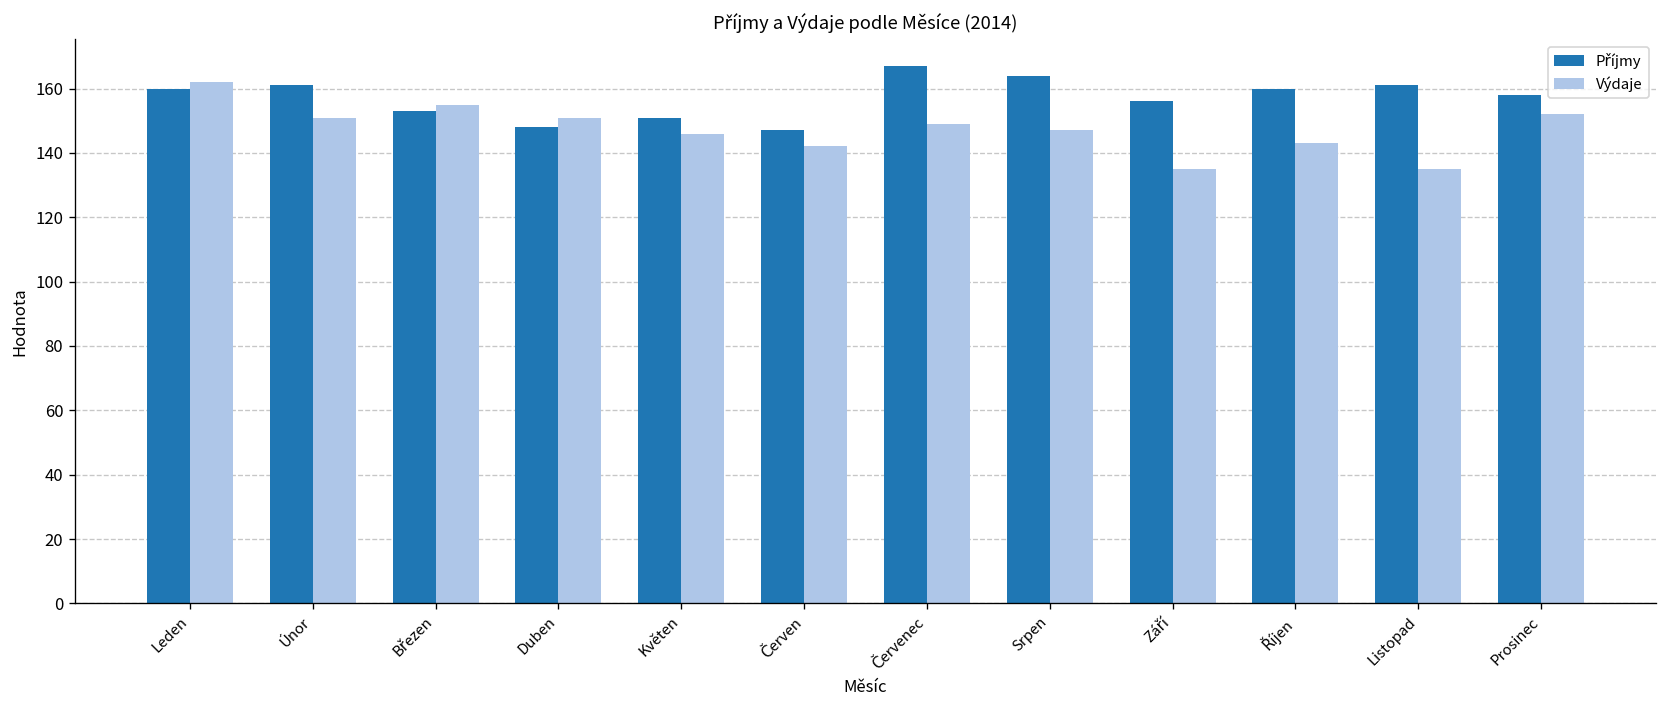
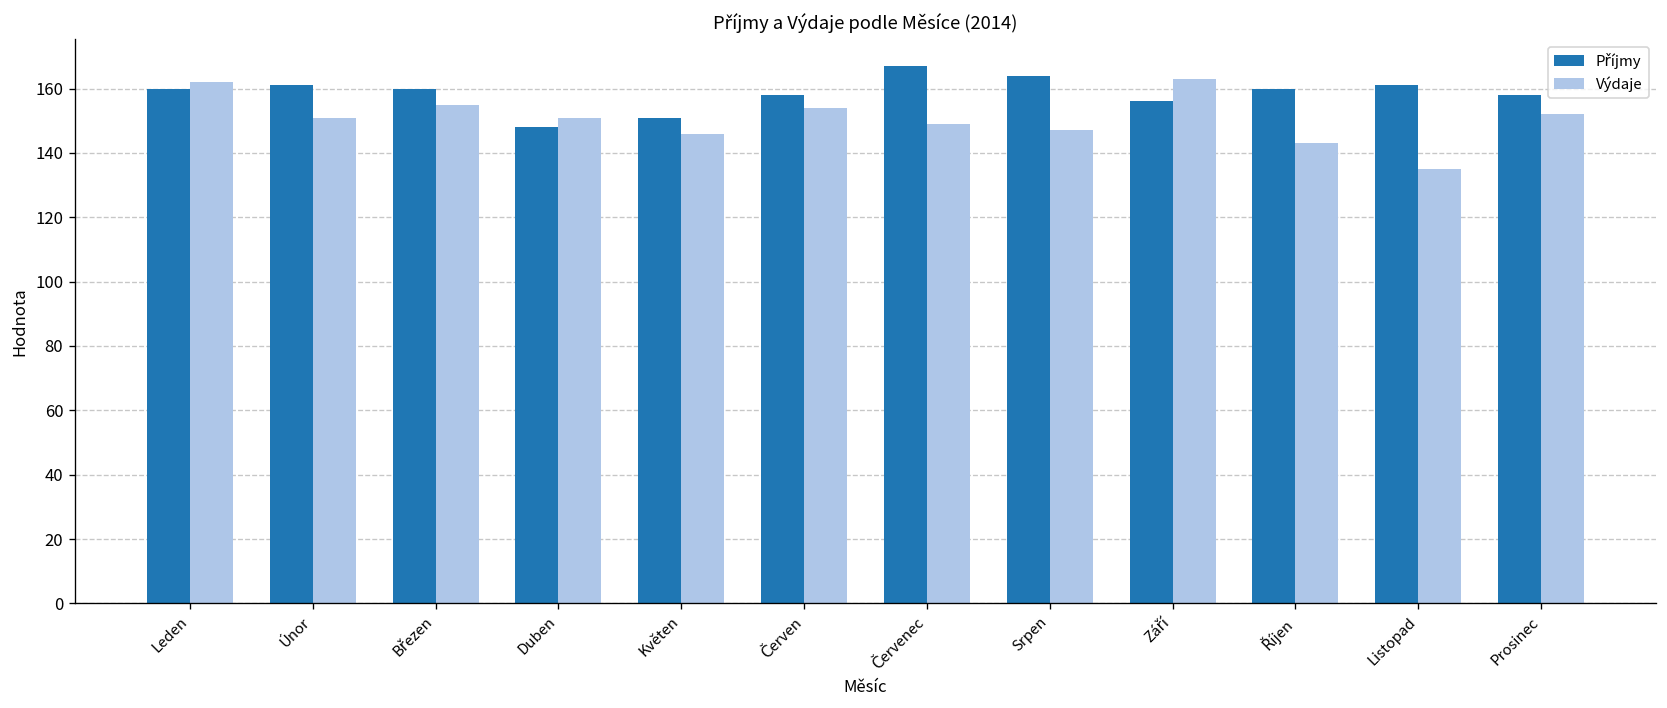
  {
    "Příjmy": {
      "Leden": 160,
      "Únor": 161,
-     "Březen": 153,
+     "Březen": 160,
      "Duben": 148,
      "Květen": 151,
-     "Červen": 147,
+     "Červen": 158,
      "Červenec": 167,
      "Srpen": 164,
      "Září": 156,
      "Říjen": 160,
      "Listopad": 161,
      "Prosinec": 158
    },
    "Výdaje": {
      "Leden": 162,
      "Únor": 151,
      "Březen": 155,
      "Duben": 151,
      "Květen": 146,
-     "Červen": 142,
+     "Červen": 154,
      "Červenec": 149,
      "Srpen": 147,
-     "Září": 135,
+     "Září": 163,
      "Říjen": 143,
      "Listopad": 135,
      "Prosinec": 152
    }
  }
